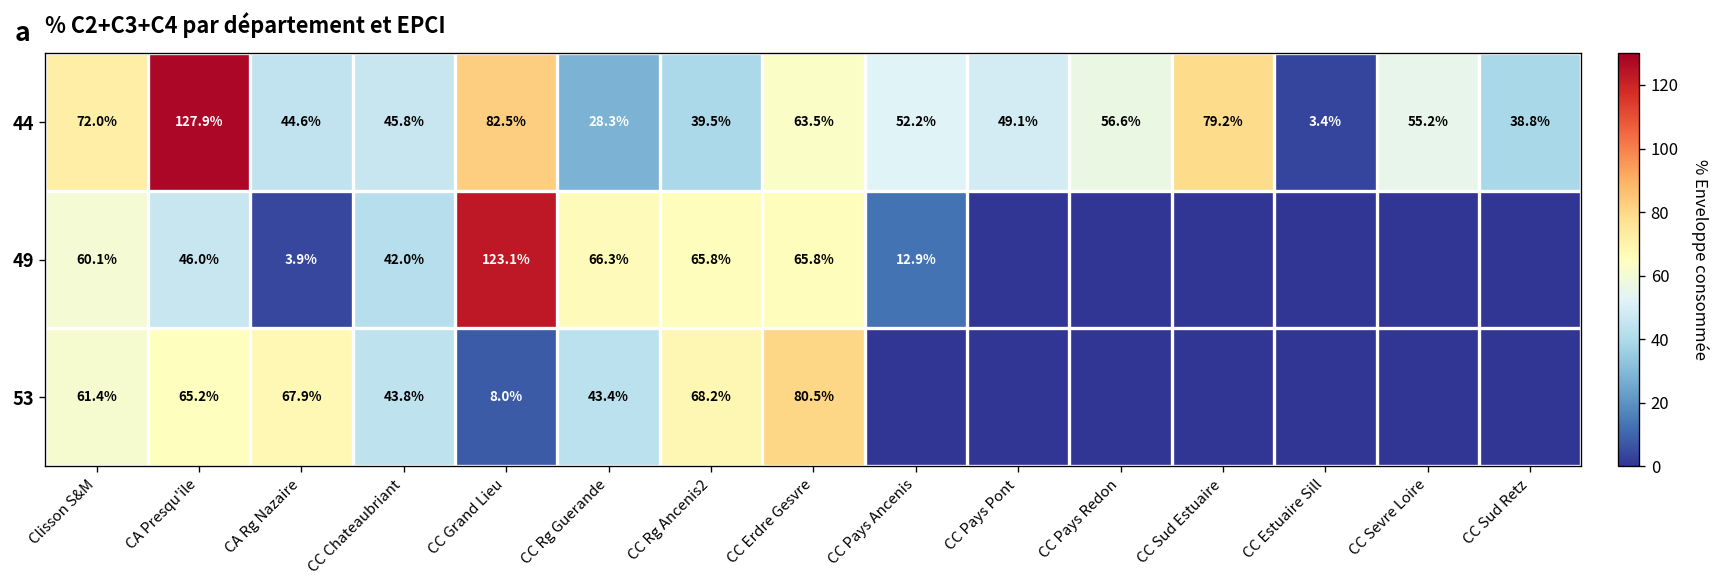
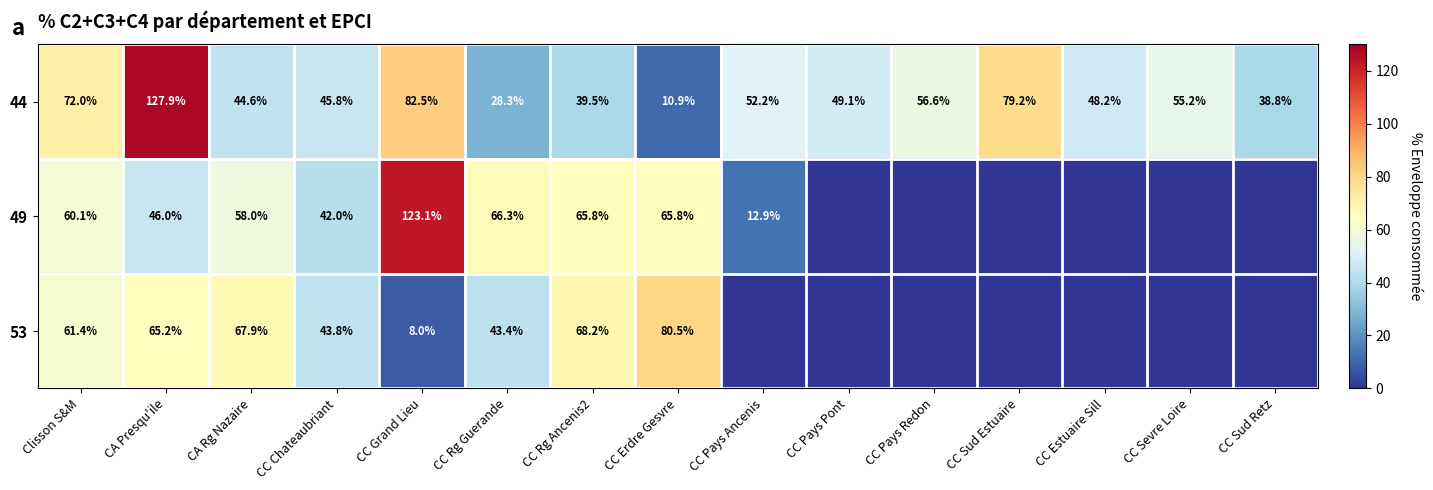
  {
    "44": {
      "Clisson S&M": "72.0%",
      "CA Presqu'ile": "127.9%",
      "CA Rg Nazaire": "44.6%",
      "CC Chateaubriant": "45.8%",
      "CC Grand Lieu": "82.5%",
      "CC Rg Guerande": "28.3%",
      "CC Rg Ancenis2": "39.5%",
-     "CC Erdre Gesvre": "63.5%",
+     "CC Erdre Gesvre": "10.9%",
      "CC Pays Ancenis": "52.2%",
      "CC Pays Pont": "49.1%",
      "CC Pays Redon": "56.6%",
      "CC Sud Estuaire": "79.2%",
-     "CC Estuaire Sill": "3.4%",
+     "CC Estuaire Sill": "48.2%",
      "CC Sevre Loire": "55.2%",
      "CC Sud Retz": "38.8%"
    },
    "49": {
      "Clisson S&M": "60.1%",
      "CA Presqu'ile": "46.0%",
-     "CA Rg Nazaire": "3.9%",
+     "CA Rg Nazaire": "58.0%",
      "CC Chateaubriant": "42.0%",
      "CC Grand Lieu": "123.1%",
      "CC Rg Guerande": "66.3%",
      "CC Rg Ancenis2": "65.8%",
      "CC Erdre Gesvre": "65.8%",
      "CC Pays Ancenis": "12.9%"
    },
    "53": {
      "Clisson S&M": "61.4%",
      "CA Presqu'ile": "65.2%",
      "CA Rg Nazaire": "67.9%",
      "CC Chateaubriant": "43.8%",
      "CC Grand Lieu": "8.0%",
      "CC Rg Guerande": "43.4%",
      "CC Rg Ancenis2": "68.2%",
      "CC Erdre Gesvre": "80.5%"
    }
  }
